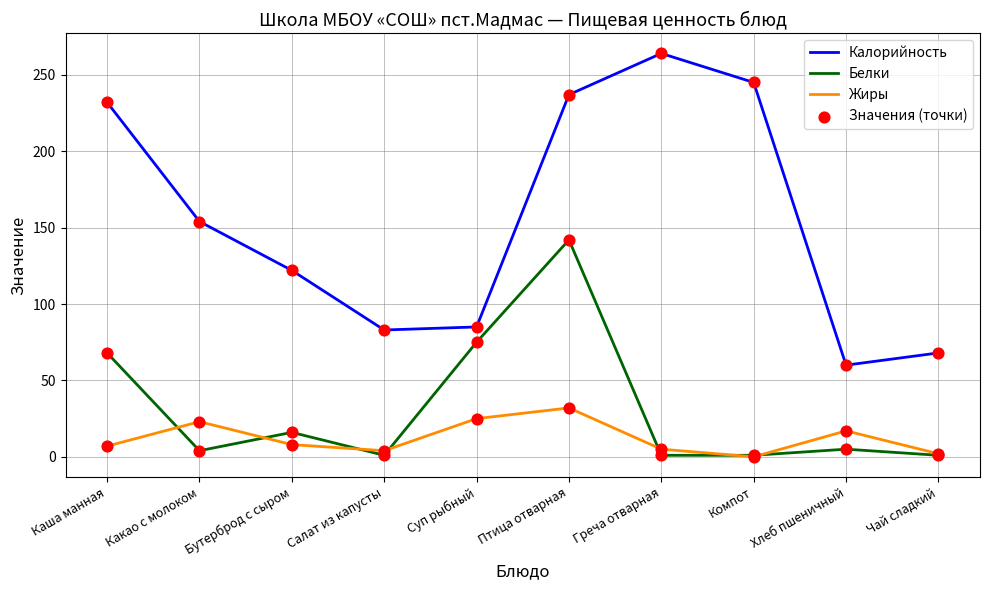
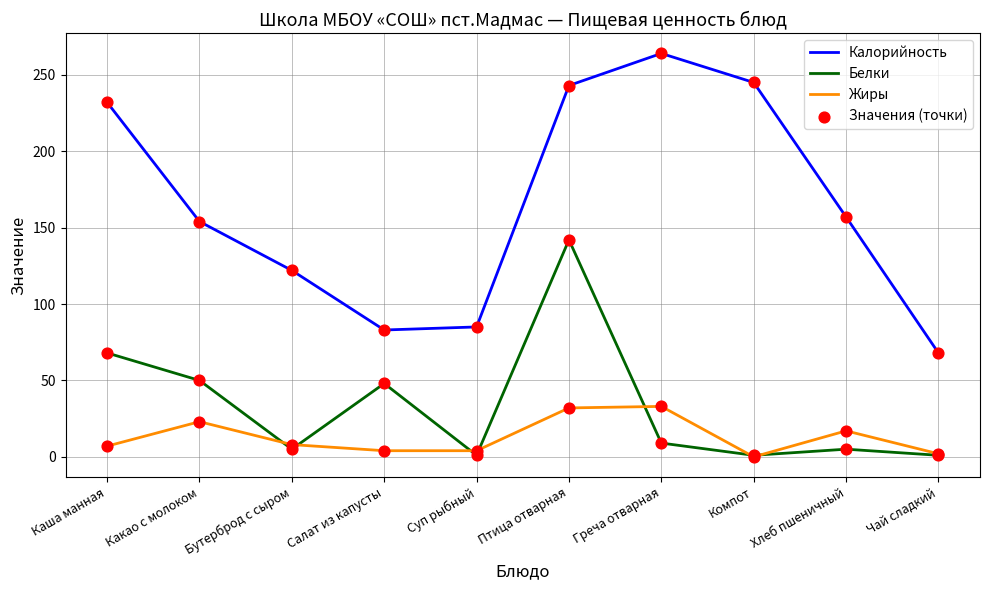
  {
    "Калорийность": {
      "Каша манная": 232,
      "Какао с молоком": 154,
      "Бутерброд с сыром": 122,
      "Салат из капусты": 83,
      "Суп рыбный": 85,
-     "Птица отварная": 237,
+     "Птица отварная": 243,
      "Греча отварная": 264,
      "Компот": 245,
-     "Хлеб пшеничный": 60,
+     "Хлеб пшеничный": 157,
      "Чай сладкий": 68
    },
    "Белки": {
      "Каша манная": 68,
-     "Какао с молоком": 4,
-     "Бутерброд с сыром": 16,
-     "Салат из капусты": 1,
-     "Суп рыбный": 75,
+     "Какао с молоком": 50,
+     "Бутерброд с сыром": 5,
+     "Салат из капусты": 48,
+     "Суп рыбный": 1,
      "Птица отварная": 142,
-     "Греча отварная": 1,
+     "Греча отварная": 9,
      "Хлеб пшеничный": 5
    },
    "Жиры": {
      "Каша манная": 7,
      "Какао с молоком": 23,
      "Бутерброд с сыром": 8,
      "Салат из капусты": 4,
-     "Суп рыбный": 25,
+     "Суп рыбный": 4,
      "Птица отварная": 32,
-     "Греча отварная": 5,
+     "Греча отварная": 33,
      "Хлеб пшеничный": 17
    }
  }
